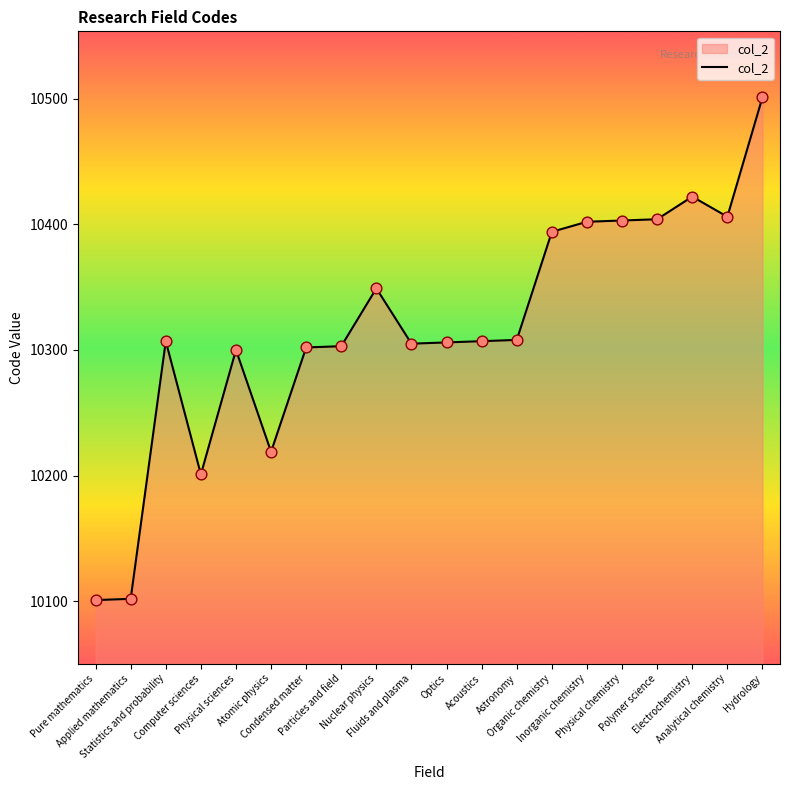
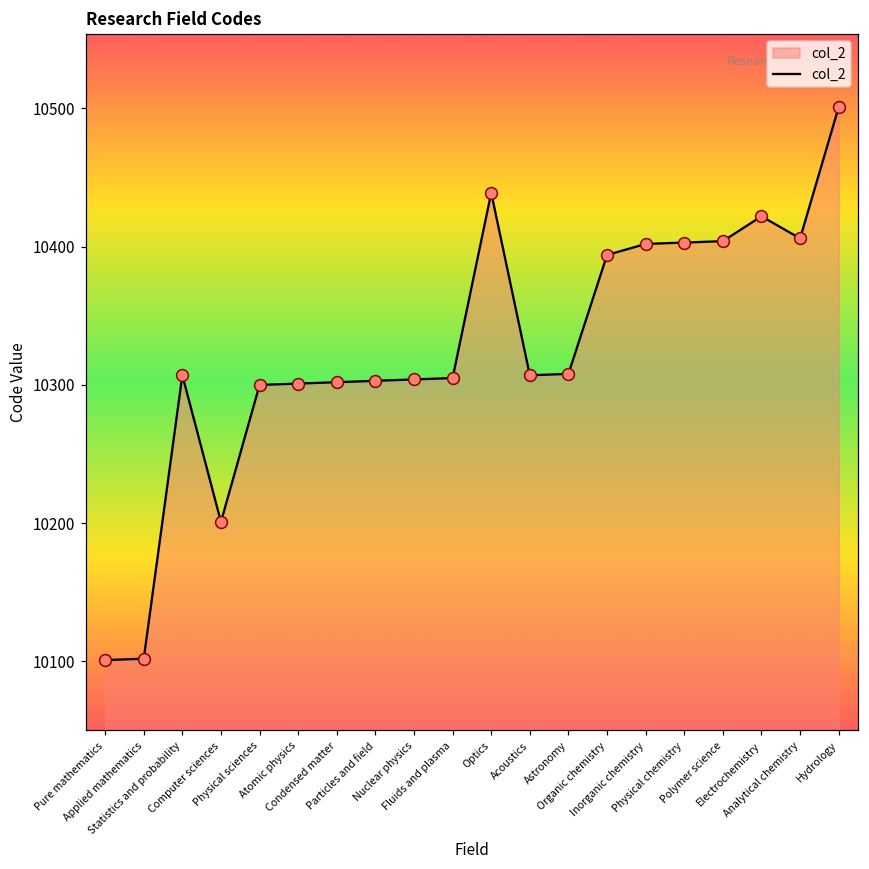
  {
    "Pure mathematics": 10101,
    "Applied mathematics": 10102,
    "Statistics and probability": 10307,
    "Computer sciences": 10201,
    "Physical sciences": 10300,
-   "Atomic physics": 10219,
+   "Atomic physics": 10301,
    "Condensed matter": 10302,
    "Particles and field": 10303,
-   "Nuclear physics": 10349,
+   "Nuclear physics": 10304,
    "Fluids and plasma": 10305,
-   "Optics": 10306,
+   "Optics": 10439,
    "Acoustics": 10307,
    "Astronomy": 10308,
    "Organic chemistry": 10394,
    "Inorganic chemistry": 10402,
    "Physical chemistry": 10403,
    "Polymer science": 10404,
    "Electrochemistry": 10422,
    "Analytical chemistry": 10406,
    "Hydrology": 10501
  }
